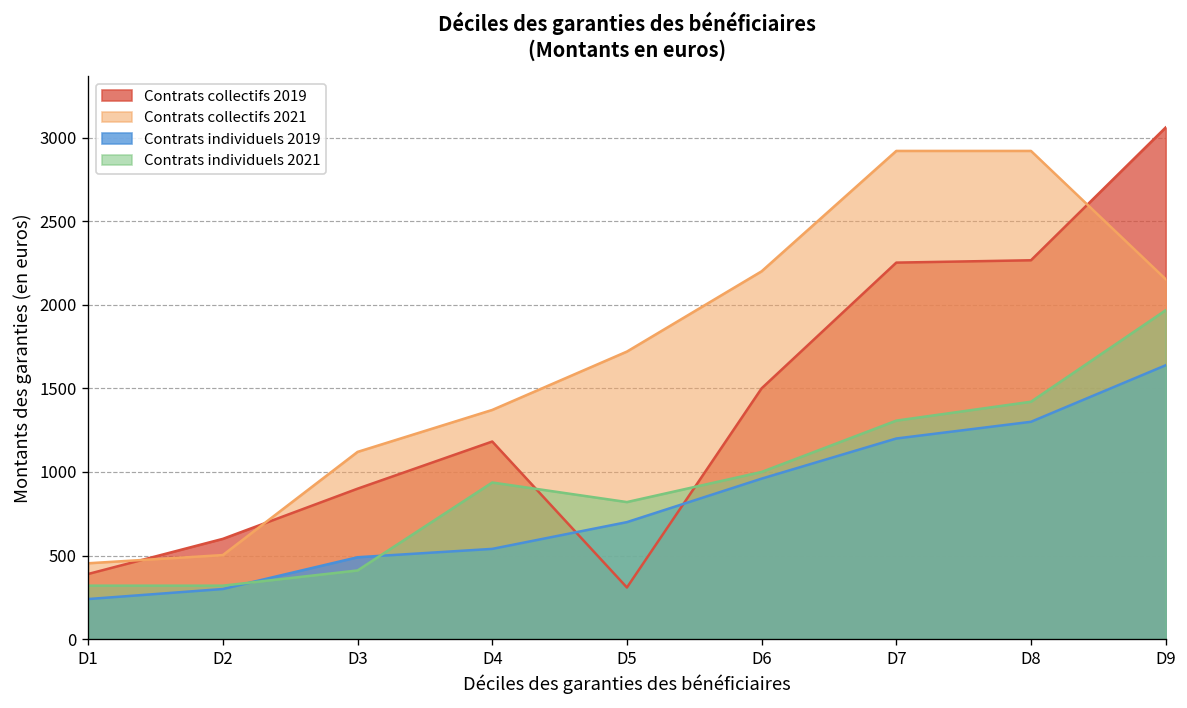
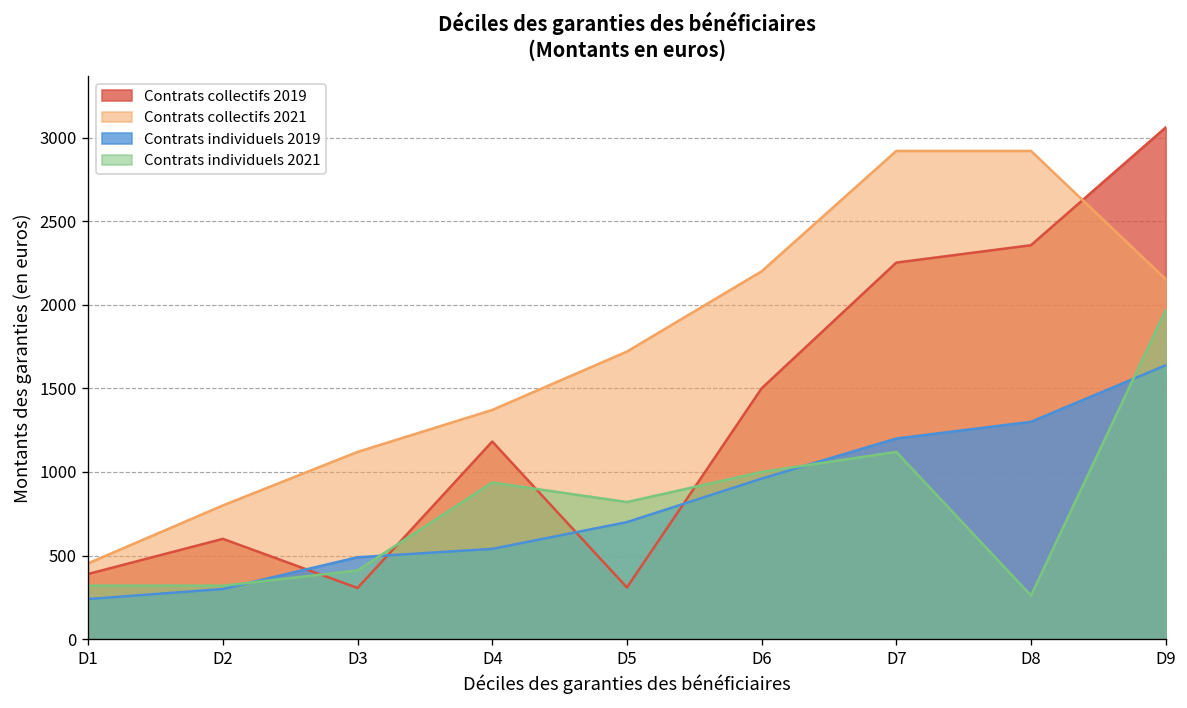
  {
    "Contrats collectifs 2019": {
      "D1": 390,
      "D2": 600,
-     "D3": 900,
+     "D3": 310,
      "D4": 1180,
      "D5": 310,
      "D6": 1500,
      "D7": 2250,
-     "D8": 2270,
+     "D8": 2360,
      "D9": 3060
    },
    "Contrats collectifs 2021": {
      "D1": 450,
-     "D2": 500,
+     "D2": 800,
      "D3": 1120,
      "D4": 1370,
      "D5": 1720,
      "D6": 2200,
      "D7": 2920,
      "D8": 2920,
      "D9": 2150
    },
    "Contrats individuels 2019": {
      "D1": 240,
      "D2": 300,
      "D3": 490,
      "D4": 540,
      "D5": 700,
      "D6": 960,
      "D7": 1200,
      "D8": 1300,
      "D9": 1640
    },
    "Contrats individuels 2021": {
      "D1": 320,
      "D2": 320,
      "D3": 410,
      "D4": 940,
      "D5": 820,
      "D6": 1000,
-     "D7": 1310,
-     "D8": 1420,
+     "D7": 1120,
+     "D8": 260,
      "D9": 1970
    }
  }
